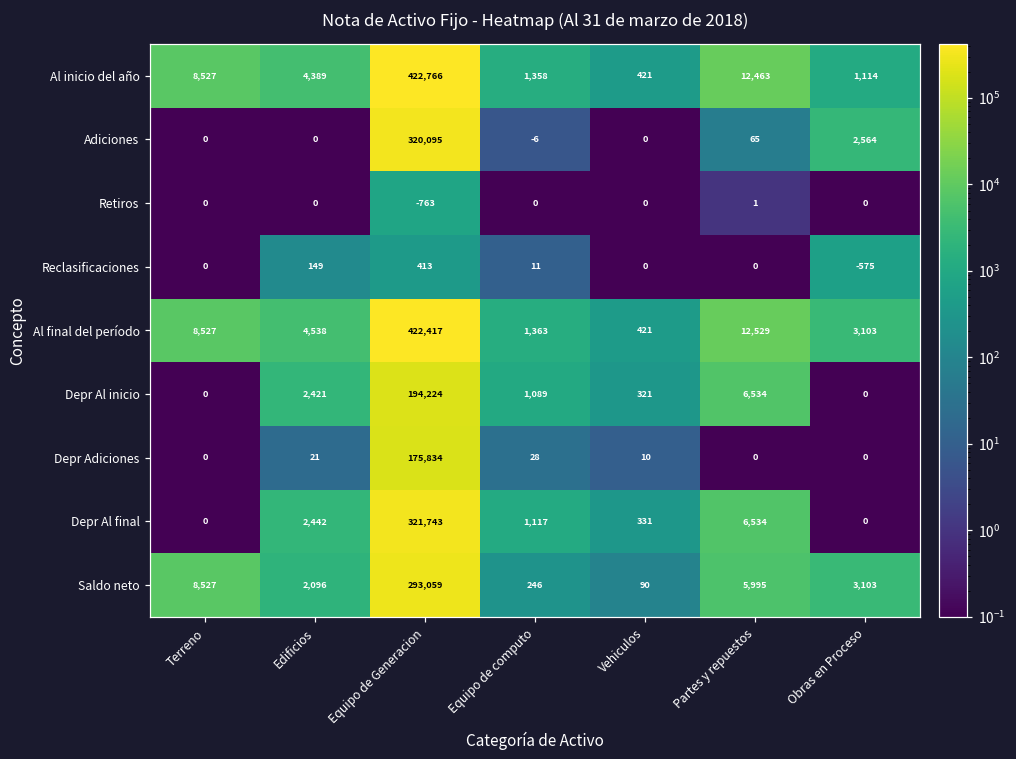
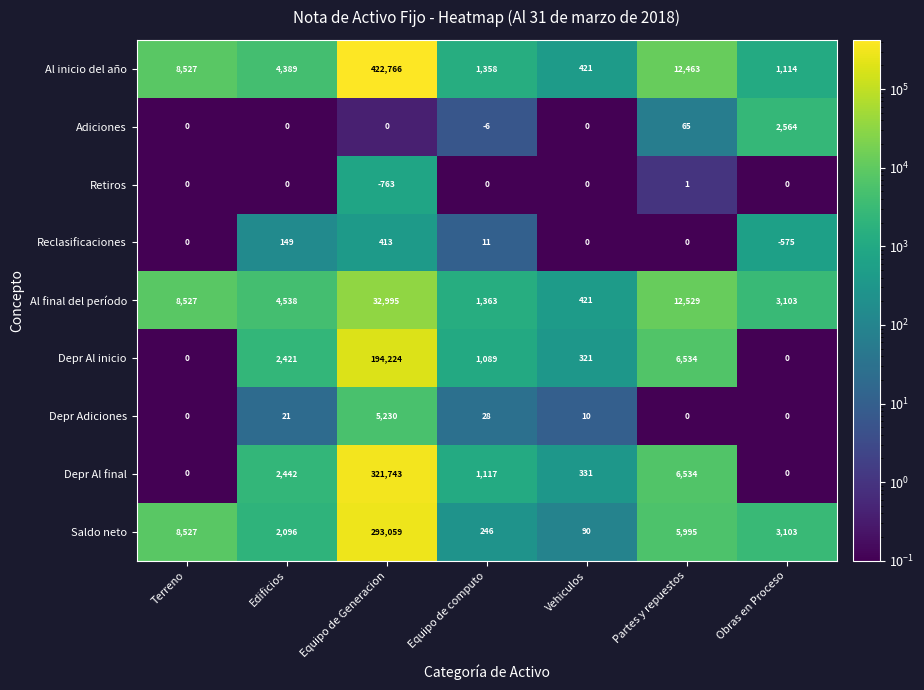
  {
    "Al inicio del año": {
      "Terreno": "8,527",
      "Edificios": "4,389",
      "Equipo de Generacion": "422,766",
      "Equipo de computo": "1,358",
      "Vehiculos": "421",
      "Partes y repuestos": "12,463",
      "Obras en Proceso": "1,114"
    },
    "Adiciones": {
      "Terreno": "0",
      "Edificios": "0",
-     "Equipo de Generacion": "320,095",
+     "Equipo de Generacion": "0",
      "Equipo de computo": "-6",
      "Vehiculos": "0",
      "Partes y repuestos": "65",
      "Obras en Proceso": "2,564"
    },
    "Retiros": {
      "Terreno": "0",
      "Edificios": "0",
      "Equipo de Generacion": "-763",
      "Equipo de computo": "0",
      "Vehiculos": "0",
      "Partes y repuestos": "1",
      "Obras en Proceso": "0"
    },
    "Reclasificaciones": {
      "Terreno": "0",
      "Edificios": "149",
      "Equipo de Generacion": "413",
      "Equipo de computo": "11",
      "Vehiculos": "0",
      "Partes y repuestos": "0",
      "Obras en Proceso": "-575"
    },
    "Al final del período": {
      "Terreno": "8,527",
      "Edificios": "4,538",
-     "Equipo de Generacion": "422,417",
+     "Equipo de Generacion": "32,995",
      "Equipo de computo": "1,363",
      "Vehiculos": "421",
      "Partes y repuestos": "12,529",
      "Obras en Proceso": "3,103"
    },
    "Depr Al inicio": {
      "Terreno": "0",
      "Edificios": "2,421",
      "Equipo de Generacion": "194,224",
      "Equipo de computo": "1,089",
      "Vehiculos": "321",
      "Partes y repuestos": "6,534",
      "Obras en Proceso": "0"
    },
    "Depr Adiciones": {
      "Terreno": "0",
      "Edificios": "21",
-     "Equipo de Generacion": "175,834",
+     "Equipo de Generacion": "5,230",
      "Equipo de computo": "28",
      "Vehiculos": "10",
      "Partes y repuestos": "0",
      "Obras en Proceso": "0"
    },
    "Depr Al final": {
      "Terreno": "0",
      "Edificios": "2,442",
      "Equipo de Generacion": "321,743",
      "Equipo de computo": "1,117",
      "Vehiculos": "331",
      "Partes y repuestos": "6,534",
      "Obras en Proceso": "0"
    },
    "Saldo neto": {
      "Terreno": "8,527",
      "Edificios": "2,096",
      "Equipo de Generacion": "293,059",
      "Equipo de computo": "246",
      "Vehiculos": "90",
      "Partes y repuestos": "5,995",
      "Obras en Proceso": "3,103"
    }
  }
